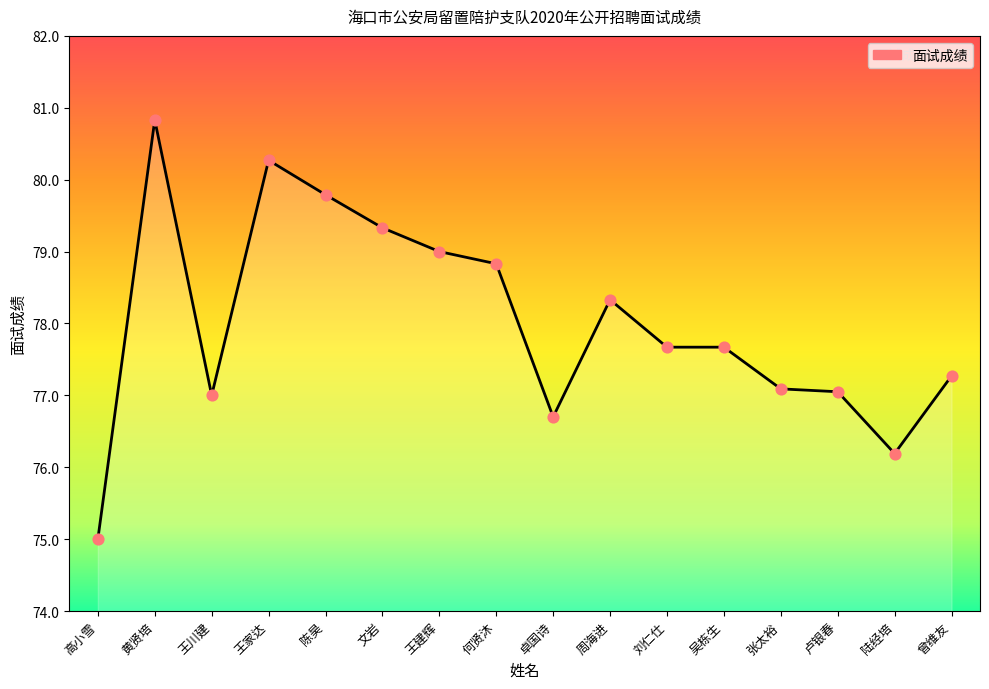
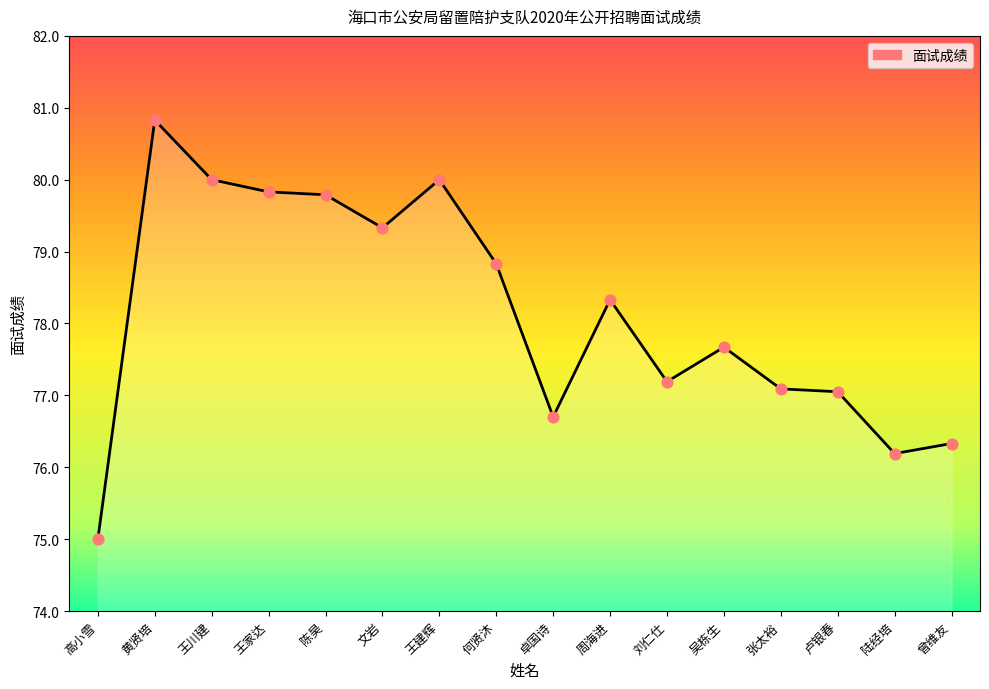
  {
    "高小雪": 75.0,
    "黄贤培": 80.8,
-   "王川建": 77,
-   "王家达": 80.3,
+   "王川建": 80,
+   "王家达": 79.8,
    "陈昊": 79.8,
    "文岩": 79.3,
-   "王建辉": 79,
+   "王建辉": 80,
    "何贤沐": 78.8,
    "卓国诗": 76.7,
    "周海进": 78.3,
-   "刘仁仕": 77.7,
+   "刘仁仕": 77.2,
    "吴栋生": 77.7,
    "张太裕": 77.1,
    "卢银春": 77.1,
    "陆经培": 76.2,
-   "曾维友": 77.3
+   "曾维友": 76.3
  }
